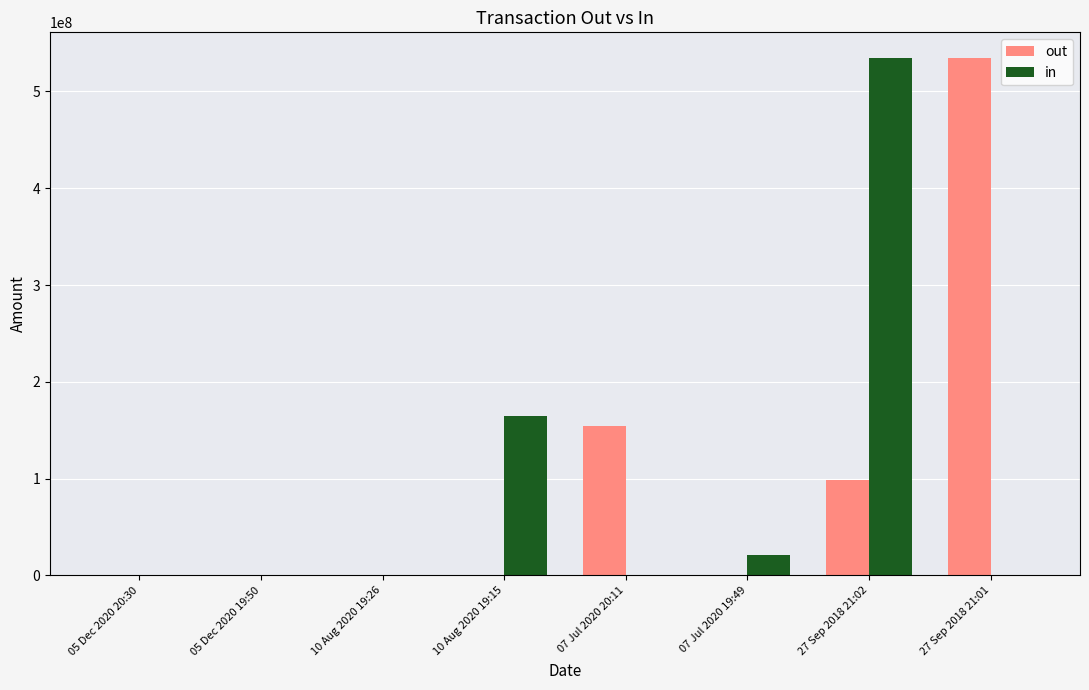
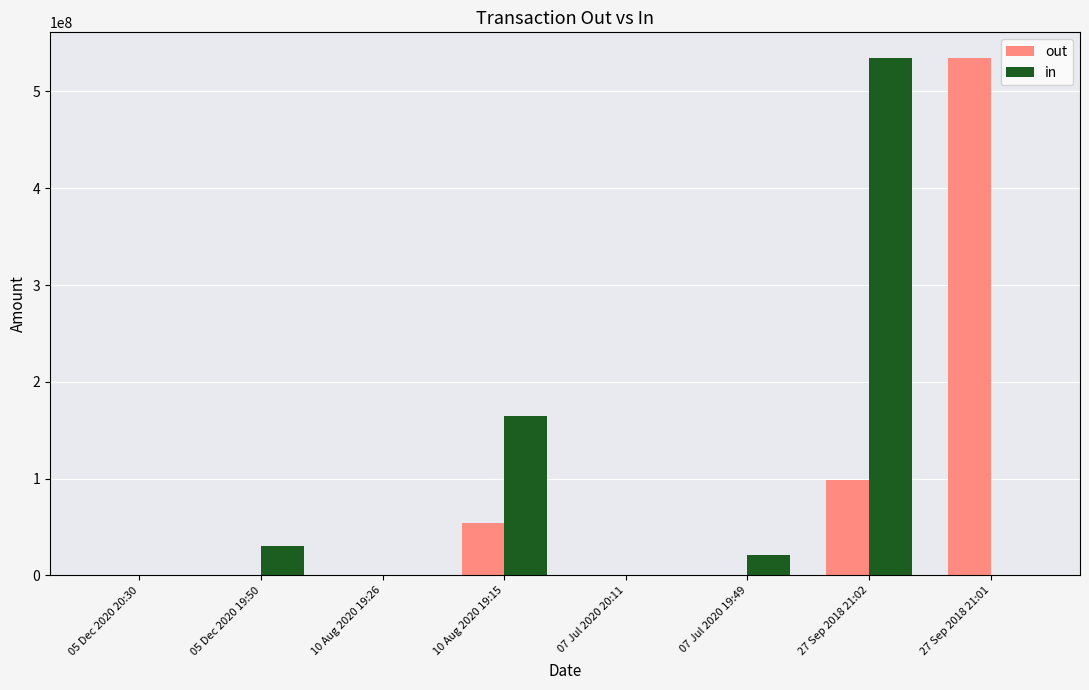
  {
    "out": {
      "05 Dec 2020 20:30": 0,
      "10 Aug 2020 19:26": 0,
-     "10 Aug 2020 19:15": 0,
-     "07 Jul 2020 20:11": 150000000,
+     "10 Aug 2020 19:15": 50000000,
+     "07 Jul 2020 20:11": 0,
      "27 Sep 2018 21:02": 100000000,
      "27 Sep 2018 21:01": 530000000
    },
    "in": {
-     "05 Dec 2020 19:50": 0,
+     "05 Dec 2020 19:50": 30000000,
      "10 Aug 2020 19:15": 170000000,
      "07 Jul 2020 19:49": 20000000,
      "27 Sep 2018 21:02": 530000000,
      "27 Sep 2018 21:01": 0
    }
  }
